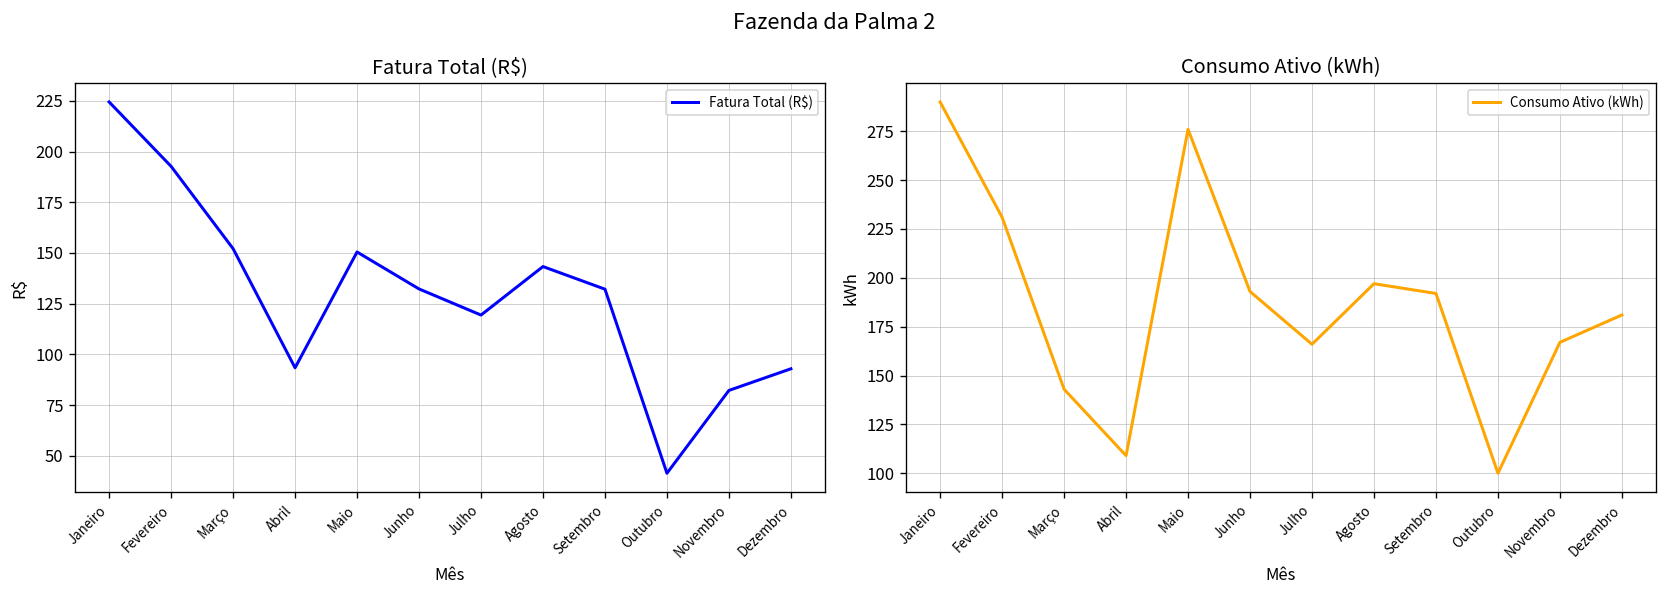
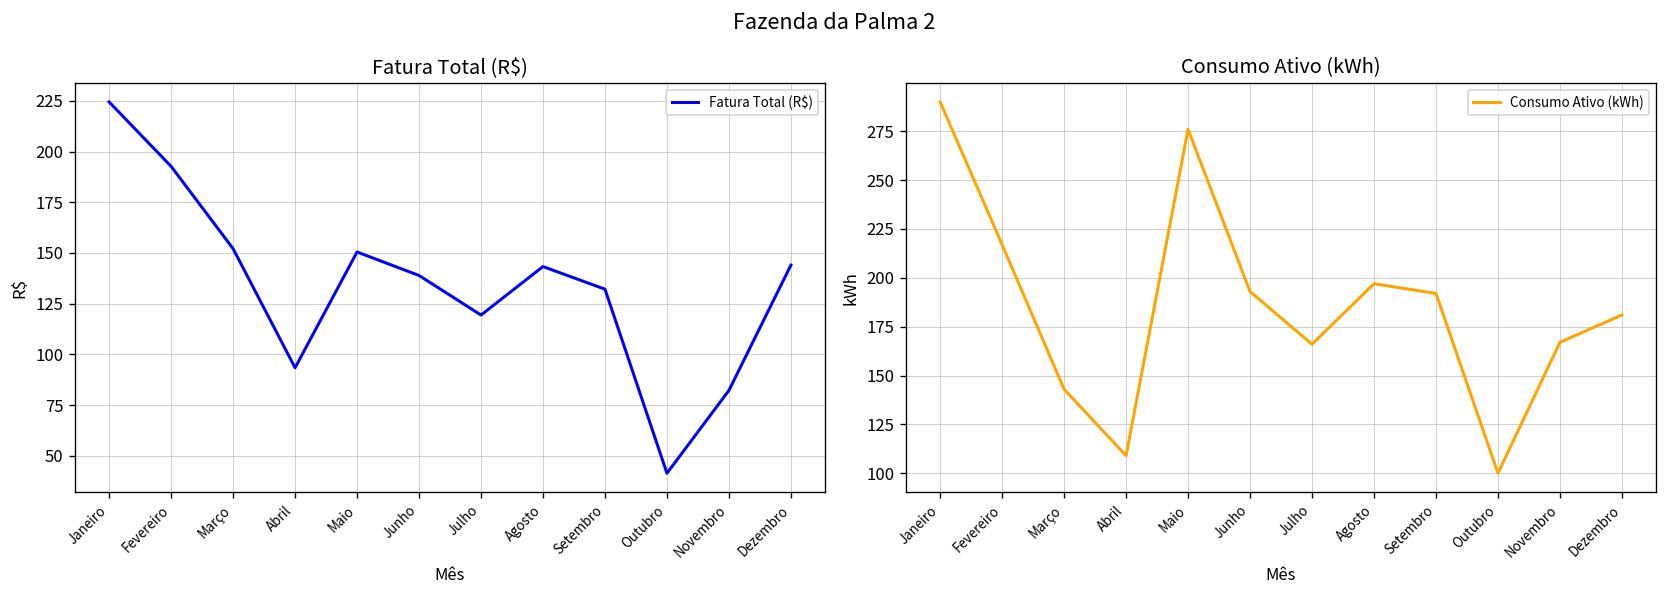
  {
    "Fatura Total (R$)": {
      "Janeiro": 224,
      "Fevereiro": 193,
      "Março": 152,
      "Abril": 93,
      "Maio": 150,
-     "Junho": 132,
+     "Junho": 139,
      "Julho": 119,
      "Agosto": 143,
      "Setembro": 132,
      "Outubro": 41,
      "Novembro": 82,
-     "Dezembro": 93
+     "Dezembro": 144
    },
    "Consumo Ativo (kWh)": {
      "Janeiro": 290,
-     "Fevereiro": 231,
+     "Fevereiro": 217,
      "Março": 143,
      "Abril": 109,
      "Maio": 276,
      "Junho": 193,
      "Julho": 166,
      "Agosto": 197,
      "Setembro": 192,
      "Outubro": 100,
      "Novembro": 167,
      "Dezembro": 181
    }
  }
